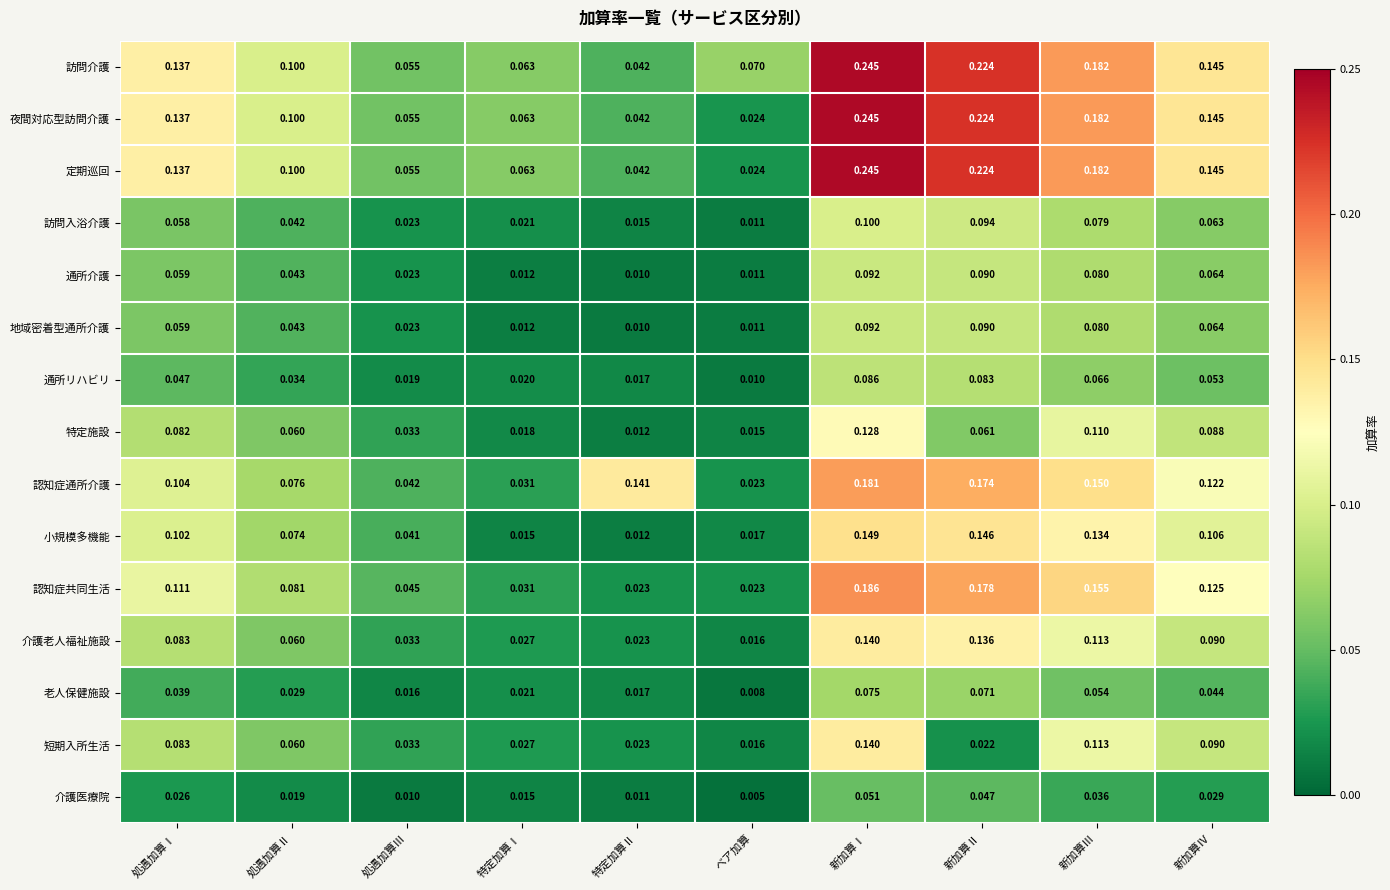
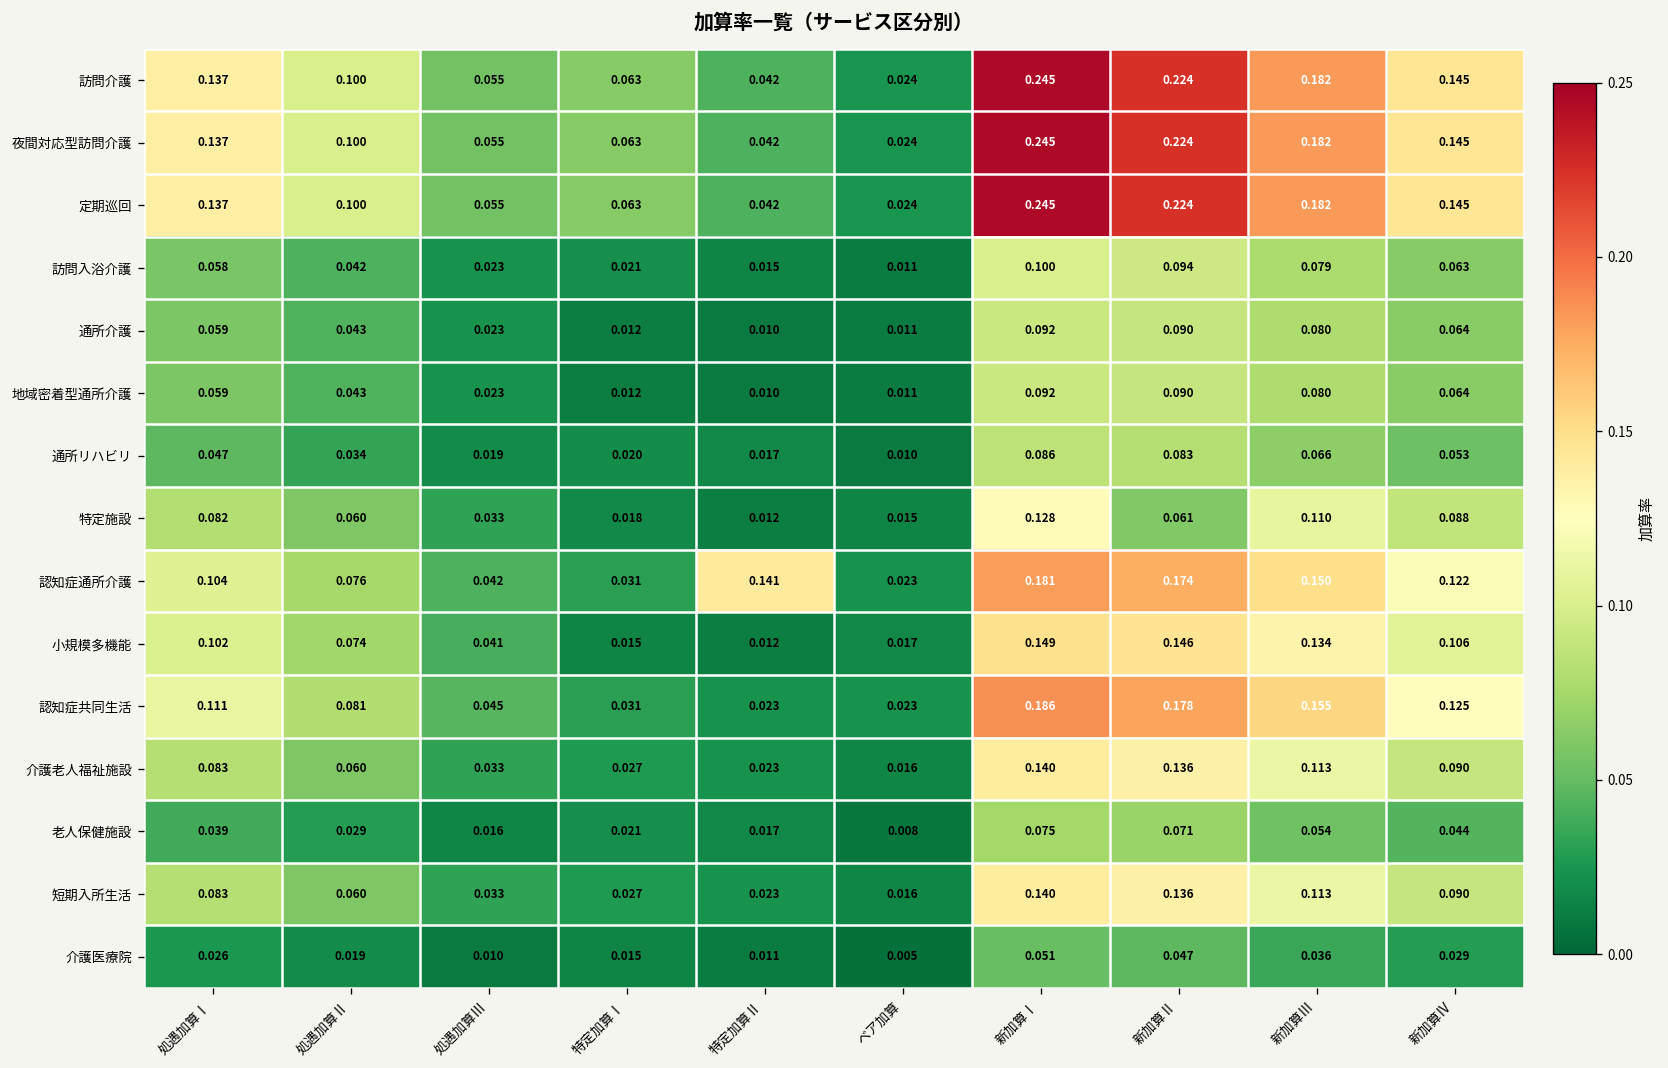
  {
    "訪問介護": {
      "処遇加算Ⅰ": 0.137,
      "処遇加算Ⅱ": 0.100,
      "処遇加算Ⅲ": 0.055,
      "特定加算Ⅰ": 0.063,
      "特定加算Ⅱ": 0.042,
-     "ベア加算": 0.070,
+     "ベア加算": 0.024,
      "新加算Ⅰ": 0.245,
      "新加算Ⅱ": 0.224,
      "新加算Ⅲ": 0.182,
      "新加算Ⅳ": 0.145
    },
    "夜間対応型訪問介護": {
      "処遇加算Ⅰ": 0.137,
      "処遇加算Ⅱ": 0.100,
      "処遇加算Ⅲ": 0.055,
      "特定加算Ⅰ": 0.063,
      "特定加算Ⅱ": 0.042,
      "ベア加算": 0.024,
      "新加算Ⅰ": 0.245,
      "新加算Ⅱ": 0.224,
      "新加算Ⅲ": 0.182,
      "新加算Ⅳ": 0.145
    },
    "定期巡回": {
      "処遇加算Ⅰ": 0.137,
      "処遇加算Ⅱ": 0.100,
      "処遇加算Ⅲ": 0.055,
      "特定加算Ⅰ": 0.063,
      "特定加算Ⅱ": 0.042,
      "ベア加算": 0.024,
      "新加算Ⅰ": 0.245,
      "新加算Ⅱ": 0.224,
      "新加算Ⅲ": 0.182,
      "新加算Ⅳ": 0.145
    },
    "訪問入浴介護": {
      "処遇加算Ⅰ": 0.058,
      "処遇加算Ⅱ": 0.042,
      "処遇加算Ⅲ": 0.023,
      "特定加算Ⅰ": 0.021,
      "特定加算Ⅱ": 0.015,
      "ベア加算": 0.011,
      "新加算Ⅰ": 0.100,
      "新加算Ⅱ": 0.094,
      "新加算Ⅲ": 0.079,
      "新加算Ⅳ": 0.063
    },
    "通所介護": {
      "処遇加算Ⅰ": 0.059,
      "処遇加算Ⅱ": 0.043,
      "処遇加算Ⅲ": 0.023,
      "特定加算Ⅰ": 0.012,
      "特定加算Ⅱ": 0.010,
      "ベア加算": 0.011,
      "新加算Ⅰ": 0.092,
      "新加算Ⅱ": 0.090,
      "新加算Ⅲ": 0.080,
      "新加算Ⅳ": 0.064
    },
    "地域密着型通所介護": {
      "処遇加算Ⅰ": 0.059,
      "処遇加算Ⅱ": 0.043,
      "処遇加算Ⅲ": 0.023,
      "特定加算Ⅰ": 0.012,
      "特定加算Ⅱ": 0.010,
      "ベア加算": 0.011,
      "新加算Ⅰ": 0.092,
      "新加算Ⅱ": 0.090,
      "新加算Ⅲ": 0.080,
      "新加算Ⅳ": 0.064
    },
    "通所リハビリ": {
      "処遇加算Ⅰ": 0.047,
      "処遇加算Ⅱ": 0.034,
      "処遇加算Ⅲ": 0.019,
      "特定加算Ⅰ": 0.020,
      "特定加算Ⅱ": 0.017,
      "ベア加算": 0.010,
      "新加算Ⅰ": 0.086,
      "新加算Ⅱ": 0.083,
      "新加算Ⅲ": 0.066,
      "新加算Ⅳ": 0.053
    },
    "特定施設": {
      "処遇加算Ⅰ": 0.082,
      "処遇加算Ⅱ": 0.060,
      "処遇加算Ⅲ": 0.033,
      "特定加算Ⅰ": 0.018,
      "特定加算Ⅱ": 0.012,
      "ベア加算": 0.015,
      "新加算Ⅰ": 0.128,
      "新加算Ⅱ": 0.061,
      "新加算Ⅲ": 0.110,
      "新加算Ⅳ": 0.088
    },
    "認知症通所介護": {
      "処遇加算Ⅰ": 0.104,
      "処遇加算Ⅱ": 0.076,
      "処遇加算Ⅲ": 0.042,
      "特定加算Ⅰ": 0.031,
      "特定加算Ⅱ": 0.141,
      "ベア加算": 0.023,
      "新加算Ⅰ": 0.181,
      "新加算Ⅱ": 0.174,
      "新加算Ⅲ": 0.150,
      "新加算Ⅳ": 0.122
    },
    "小規模多機能": {
      "処遇加算Ⅰ": 0.102,
      "処遇加算Ⅱ": 0.074,
      "処遇加算Ⅲ": 0.041,
      "特定加算Ⅰ": 0.015,
      "特定加算Ⅱ": 0.012,
      "ベア加算": 0.017,
      "新加算Ⅰ": 0.149,
      "新加算Ⅱ": 0.146,
      "新加算Ⅲ": 0.134,
      "新加算Ⅳ": 0.106
    },
    "認知症共同生活": {
      "処遇加算Ⅰ": 0.111,
      "処遇加算Ⅱ": 0.081,
      "処遇加算Ⅲ": 0.045,
      "特定加算Ⅰ": 0.031,
      "特定加算Ⅱ": 0.023,
      "ベア加算": 0.023,
      "新加算Ⅰ": 0.186,
      "新加算Ⅱ": 0.178,
      "新加算Ⅲ": 0.155,
      "新加算Ⅳ": 0.125
    },
    "介護老人福祉施設": {
      "処遇加算Ⅰ": 0.083,
      "処遇加算Ⅱ": 0.060,
      "処遇加算Ⅲ": 0.033,
      "特定加算Ⅰ": 0.027,
      "特定加算Ⅱ": 0.023,
      "ベア加算": 0.016,
      "新加算Ⅰ": 0.140,
      "新加算Ⅱ": 0.136,
      "新加算Ⅲ": 0.113,
      "新加算Ⅳ": 0.090
    },
    "老人保健施設": {
      "処遇加算Ⅰ": 0.039,
      "処遇加算Ⅱ": 0.029,
      "処遇加算Ⅲ": 0.016,
      "特定加算Ⅰ": 0.021,
      "特定加算Ⅱ": 0.017,
      "ベア加算": 0.008,
      "新加算Ⅰ": 0.075,
      "新加算Ⅱ": 0.071,
      "新加算Ⅲ": 0.054,
      "新加算Ⅳ": 0.044
    },
    "短期入所生活": {
      "処遇加算Ⅰ": 0.083,
      "処遇加算Ⅱ": 0.060,
      "処遇加算Ⅲ": 0.033,
      "特定加算Ⅰ": 0.027,
      "特定加算Ⅱ": 0.023,
      "ベア加算": 0.016,
      "新加算Ⅰ": 0.140,
-     "新加算Ⅱ": 0.022,
+     "新加算Ⅱ": 0.136,
      "新加算Ⅲ": 0.113,
      "新加算Ⅳ": 0.090
    },
    "介護医療院": {
      "処遇加算Ⅰ": 0.026,
      "処遇加算Ⅱ": 0.019,
      "処遇加算Ⅲ": 0.010,
      "特定加算Ⅰ": 0.015,
      "特定加算Ⅱ": 0.011,
      "ベア加算": 0.005,
      "新加算Ⅰ": 0.051,
      "新加算Ⅱ": 0.047,
      "新加算Ⅲ": 0.036,
      "新加算Ⅳ": 0.029
    }
  }
